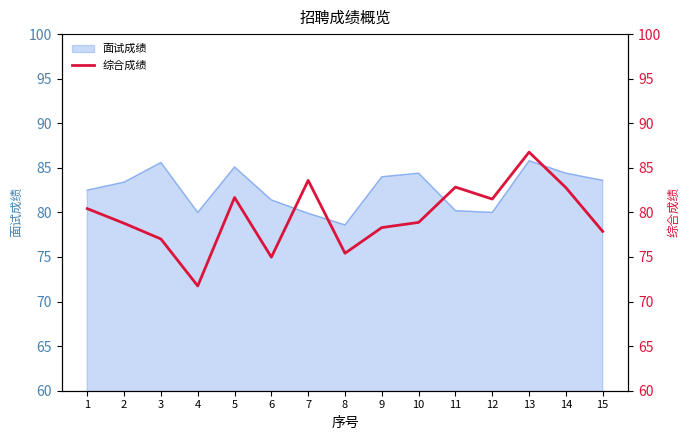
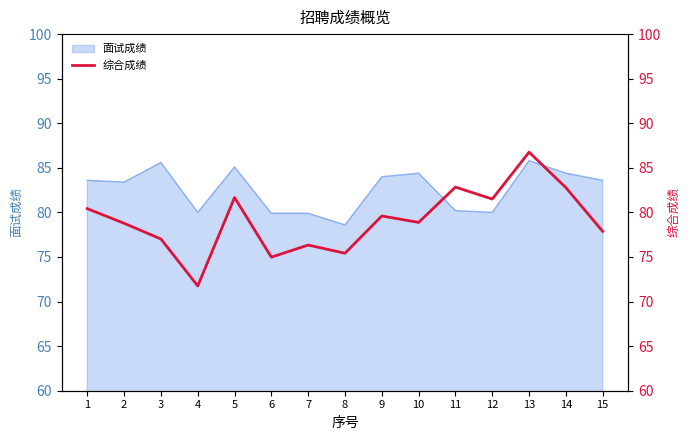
  {
    "面试成绩": {
-     "1": 83,
+     "1": 84,
      "2": 83,
      "3": 86,
      "4": 80,
      "5": 85,
-     "6": 81,
+     "6": 80,
      "7": 80,
      "8": 79,
      "9": 84,
      "10": 84,
      "11": 80,
      "12": 80,
      "13": 86,
      "14": 84,
      "15": 84
    },
    "综合成绩": {
      "1": 80,
      "2": 79,
      "3": 77,
      "4": 72,
      "5": 82,
      "6": 75,
-     "7": 84,
+     "7": 76,
      "8": 75,
-     "9": 78,
+     "9": 80,
      "10": 79,
      "11": 83,
      "12": 82,
      "13": 87,
      "14": 83,
      "15": 78
    }
  }
